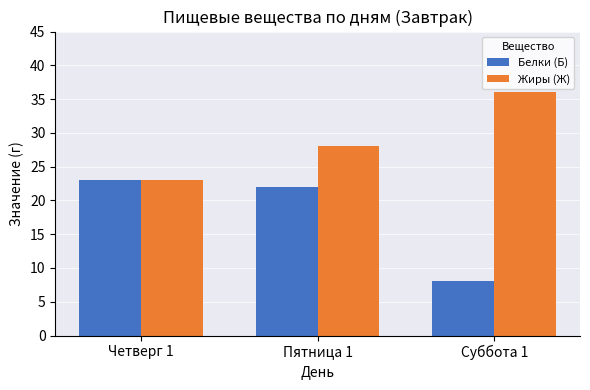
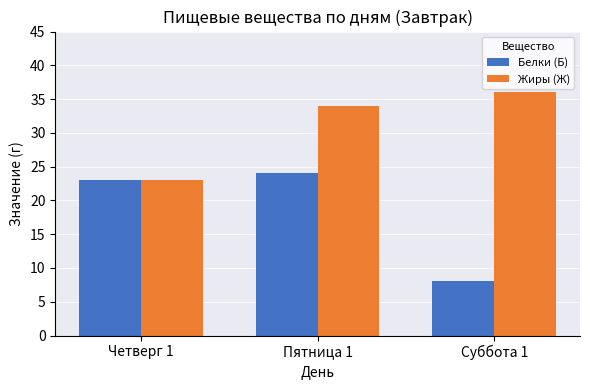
  {
    "Белки (Б)": {
      "Четверг 1": 23,
-     "Пятница 1": 22,
+     "Пятница 1": 24,
      "Суббота 1": 8
    },
    "Жиры (Ж)": {
      "Четверг 1": 23,
-     "Пятница 1": 28,
+     "Пятница 1": 34,
      "Суббота 1": 36
    }
  }
